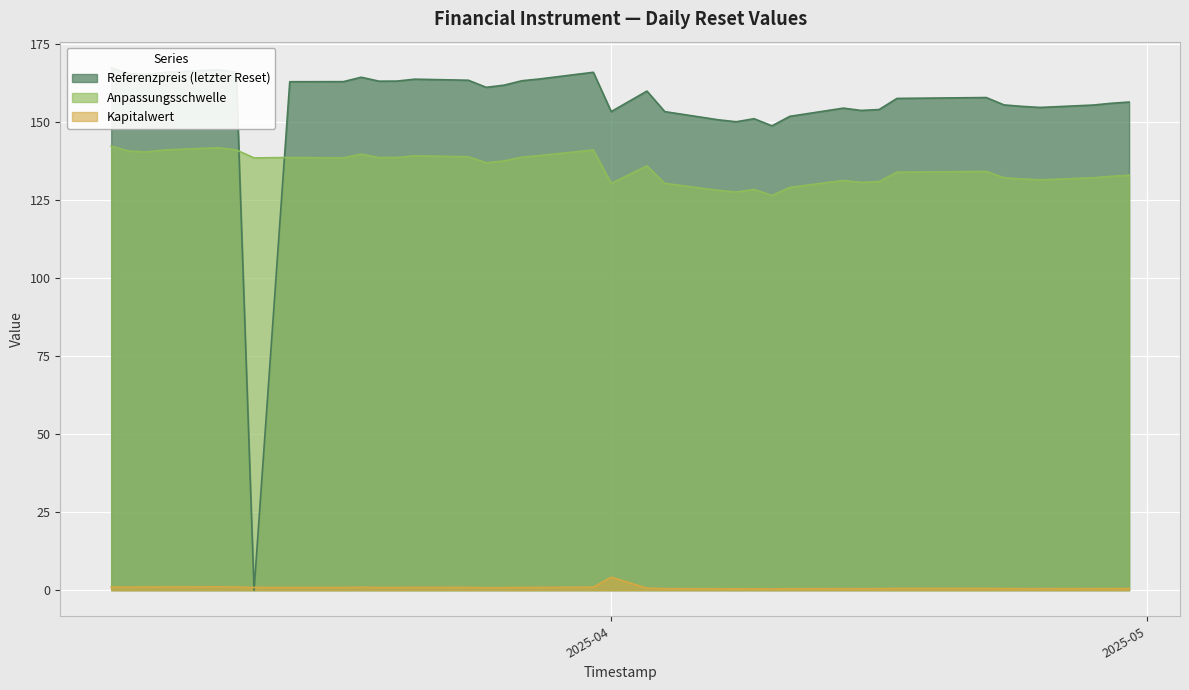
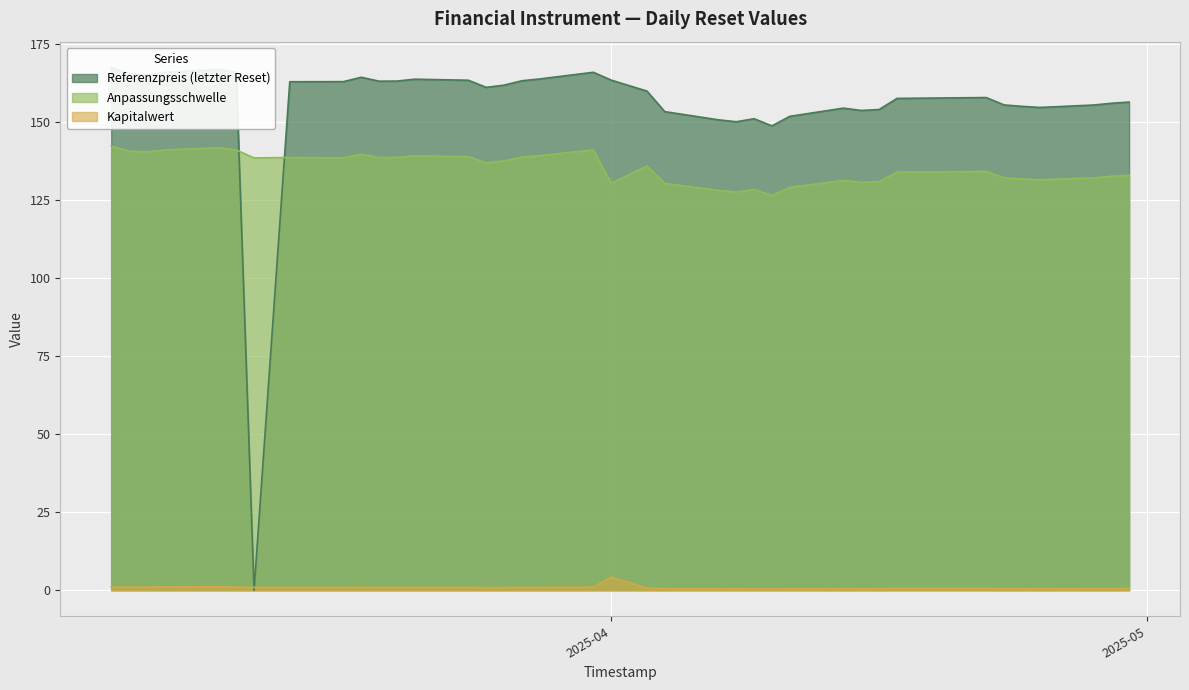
  {
    "Referenzpreis (letzter Reset)": {
-     "2025-04": 153
+     "2025-04": 163
    },
    "Anpassungsschwelle": {
      "2025-04": 130
    },
    "Kapitalwert": {
      "2025-04": 4
    }
  }
